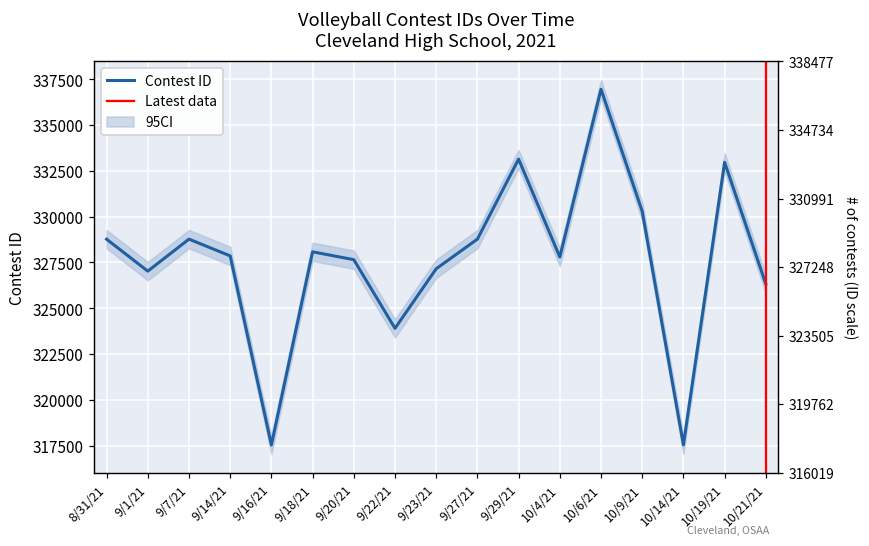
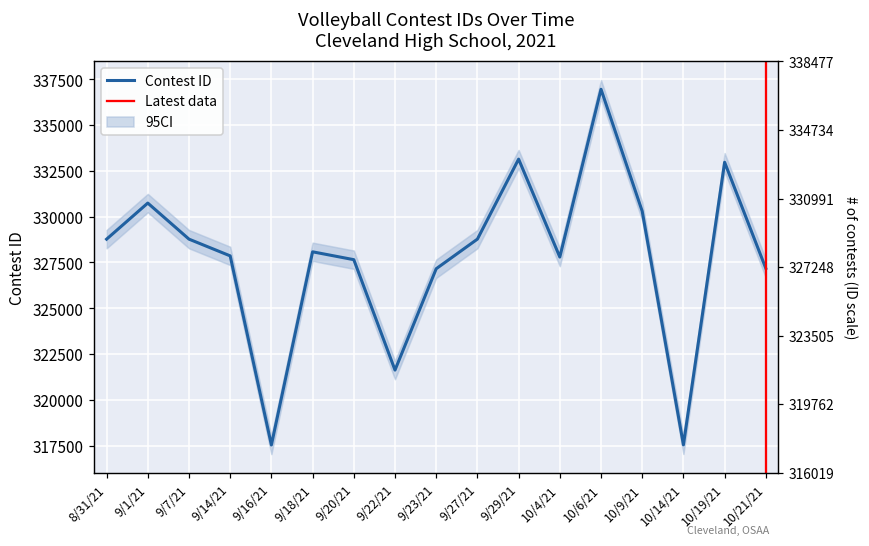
  {
    "Contest ID": {
      "8/31/21": 328800,
-     "9/1/21": 327000,
+     "9/1/21": 330700,
      "9/7/21": 328800,
      "9/14/21": 327900,
      "9/16/21": 317500,
      "9/18/21": 328100,
      "9/20/21": 327700,
-     "9/22/21": 323900,
+     "9/22/21": 321600,
      "9/23/21": 327200,
      "9/27/21": 328800,
      "9/29/21": 333100,
      "10/4/21": 327800,
      "10/6/21": 337000,
      "10/9/21": 330300,
      "10/14/21": 317500,
      "10/19/21": 333000,
-     "10/21/21": 326300
+     "10/21/21": 327200
    }
  }
